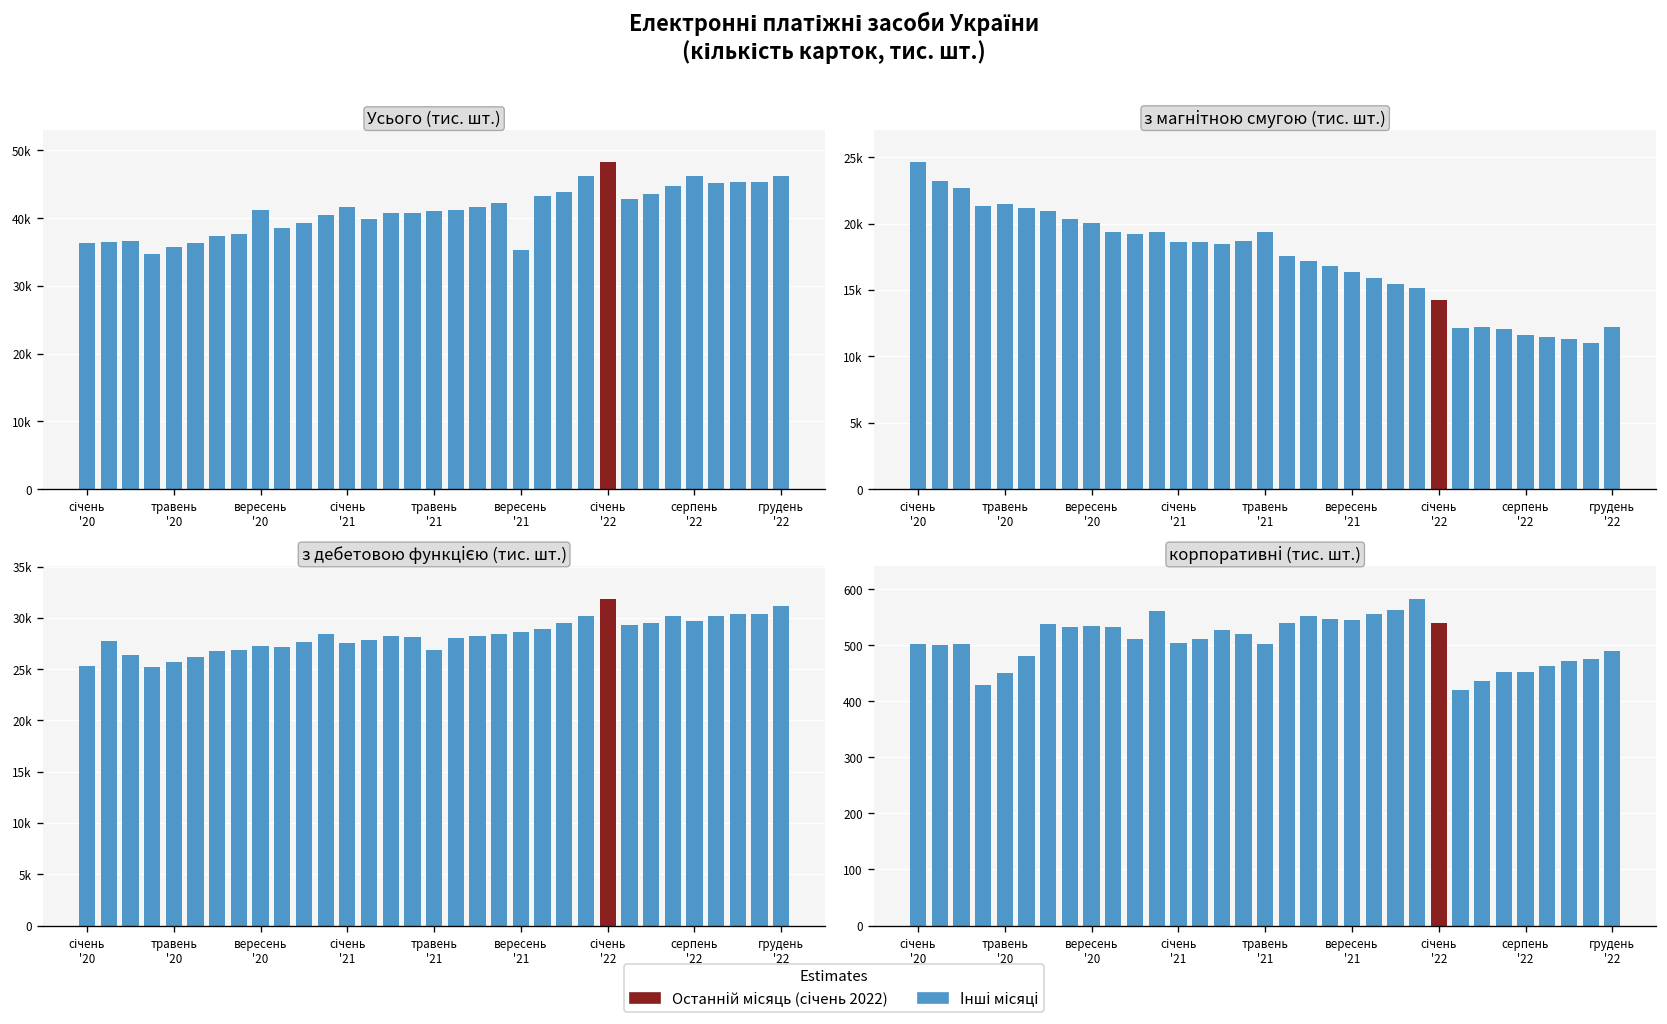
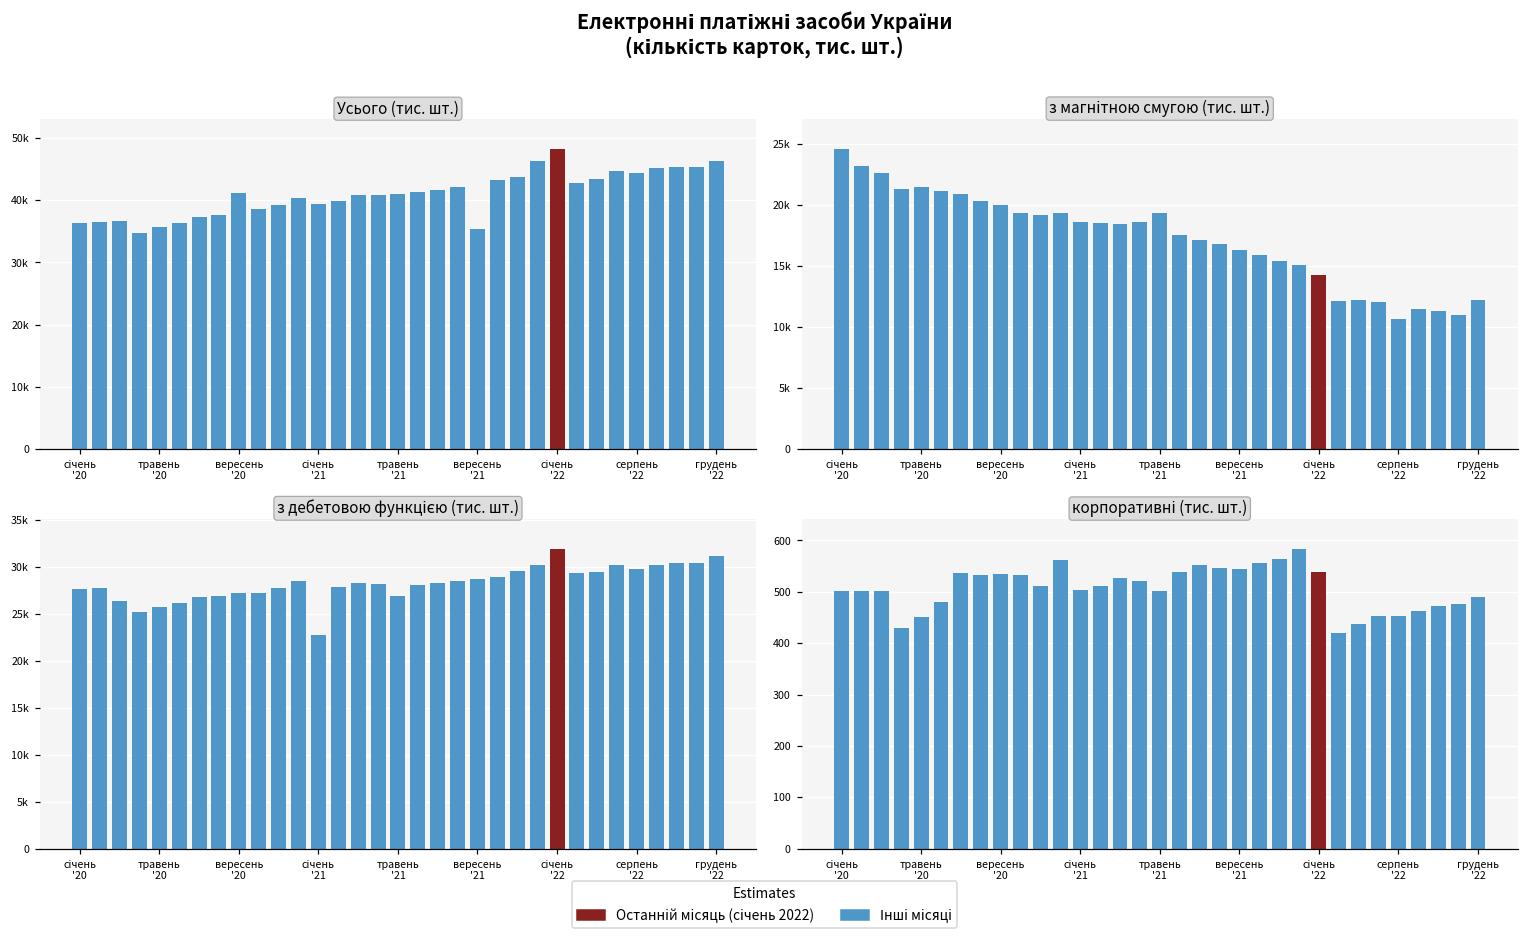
  {
    "Усього (тис. шт.)": {
      "січень '20": 36000,
      "травень '20": 36000,
      "вересень '20": 41000,
-     "січень '21": 42000,
+     "січень '21": 39000,
      "травень '21": 41000,
      "вересень '21": 35000,
      "січень '22": 48000,
-     "серпень '22": 46000,
+     "серпень '22": 44000,
      "грудень '22": 46000
    },
    "з магнітною смугою (тис. шт.)": {
      "січень '20": 24600,
      "травень '20": 21500,
      "вересень '20": 20100,
      "січень '21": 18600,
      "травень '21": 19400,
      "вересень '21": 16300,
      "січень '22": 14300,
-     "серпень '22": 11600,
+     "серпень '22": 10600,
      "грудень '22": 12200
    },
    "з дебетовою функцією (тис. шт.)": {
-     "січень '20": 25000,
+     "січень '20": 28000,
      "травень '20": 26000,
      "вересень '20": 27000,
-     "січень '21": 28000,
+     "січень '21": 23000,
      "травень '21": 27000,
      "вересень '21": 29000,
      "січень '22": 32000,
      "серпень '22": 30000,
      "грудень '22": 31000
    },
    "корпоративні (тис. шт.)": {
      "січень '20": 500,
      "травень '20": 450,
      "вересень '20": 530,
      "січень '21": 500,
      "травень '21": 500,
      "вересень '21": 540,
      "січень '22": 540,
      "серпень '22": 450,
      "грудень '22": 490
    }
  }
